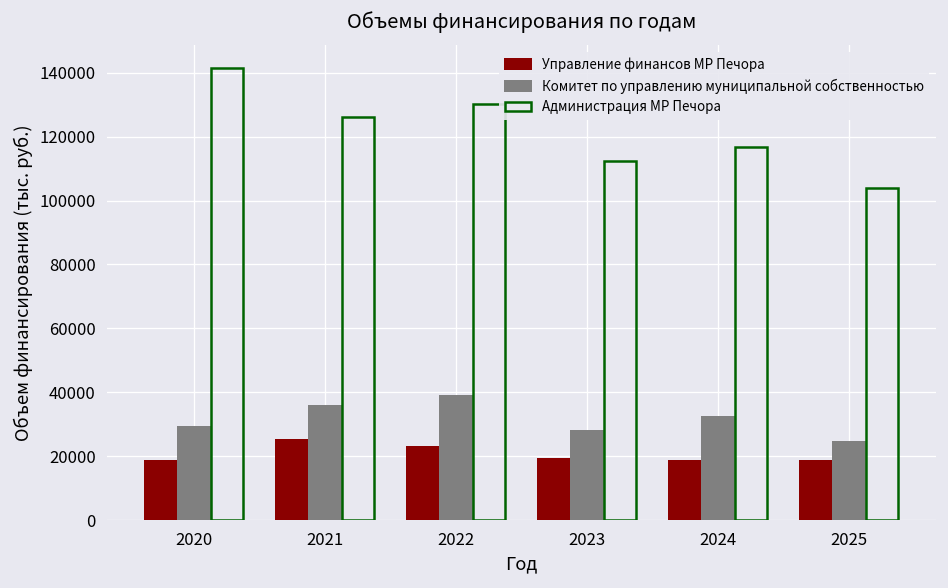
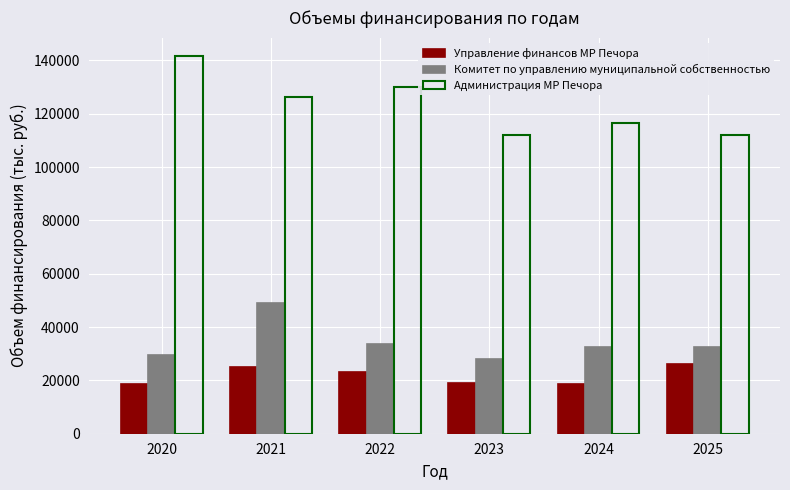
  {
    "Управление финансов МР Печора": {
      "2020": 18000,
      "2021": 25000,
      "2022": 23000,
      "2023": 19000,
      "2024": 19000,
-     "2025": 19000
+     "2025": 26000
    },
    "Комитет по управлению муниципальной собственностью": {
      "2020": 29000,
-     "2021": 36000,
-     "2022": 39000,
+     "2021": 49000,
+     "2022": 34000,
      "2023": 28000,
      "2024": 32000,
-     "2025": 25000
+     "2025": 32000
    },
    "Администрация МР Печора": {
      "2020": 141000,
      "2021": 126000,
      "2022": 130000,
      "2023": 112000,
      "2024": 117000,
-     "2025": 104000
+     "2025": 112000
    }
  }
